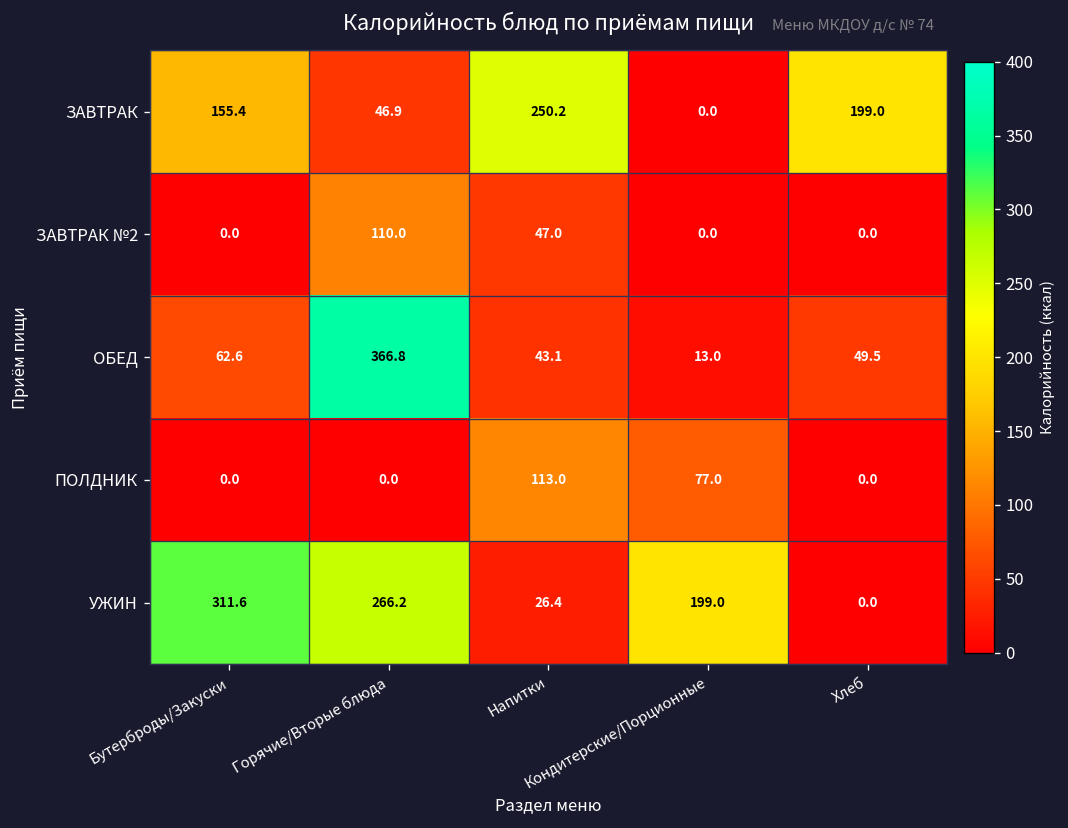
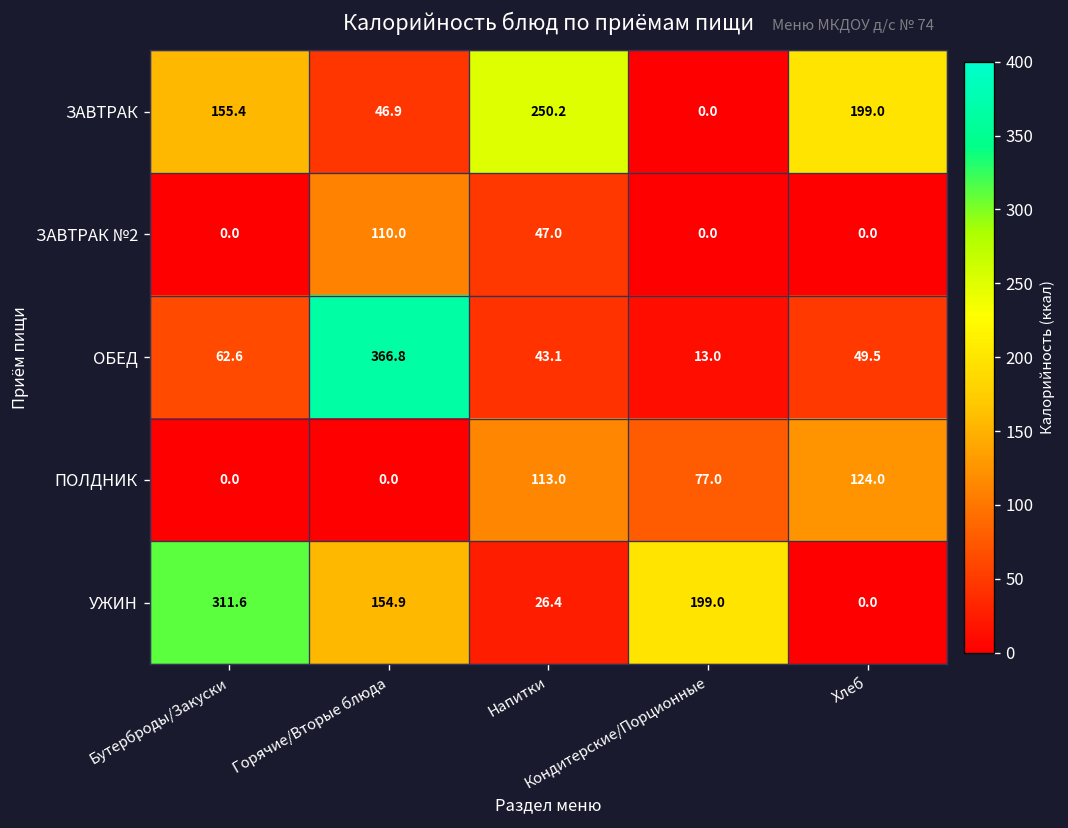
  {
    "ЗАВТРАК": {
      "Бутерброды/Закуски": 155.4,
      "Горячие/Вторые блюда": 46.9,
      "Напитки": 250.2,
      "Кондитерские/Порционные": 0.0,
      "Хлеб": 199.0
    },
    "ЗАВТРАК №2": {
      "Бутерброды/Закуски": 0.0,
      "Горячие/Вторые блюда": 110.0,
      "Напитки": 47.0,
      "Кондитерские/Порционные": 0.0,
      "Хлеб": 0.0
    },
    "ОБЕД": {
      "Бутерброды/Закуски": 62.6,
      "Горячие/Вторые блюда": 366.8,
      "Напитки": 43.1,
      "Кондитерские/Порционные": 13.0,
      "Хлеб": 49.5
    },
    "ПОЛДНИК": {
      "Бутерброды/Закуски": 0.0,
      "Горячие/Вторые блюда": 0.0,
      "Напитки": 113.0,
      "Кондитерские/Порционные": 77.0,
-     "Хлеб": 0.0
+     "Хлеб": 124.0
    },
    "УЖИН": {
      "Бутерброды/Закуски": 311.6,
-     "Горячие/Вторые блюда": 266.2,
+     "Горячие/Вторые блюда": 154.9,
      "Напитки": 26.4,
      "Кондитерские/Порционные": 199.0,
      "Хлеб": 0.0
    }
  }
